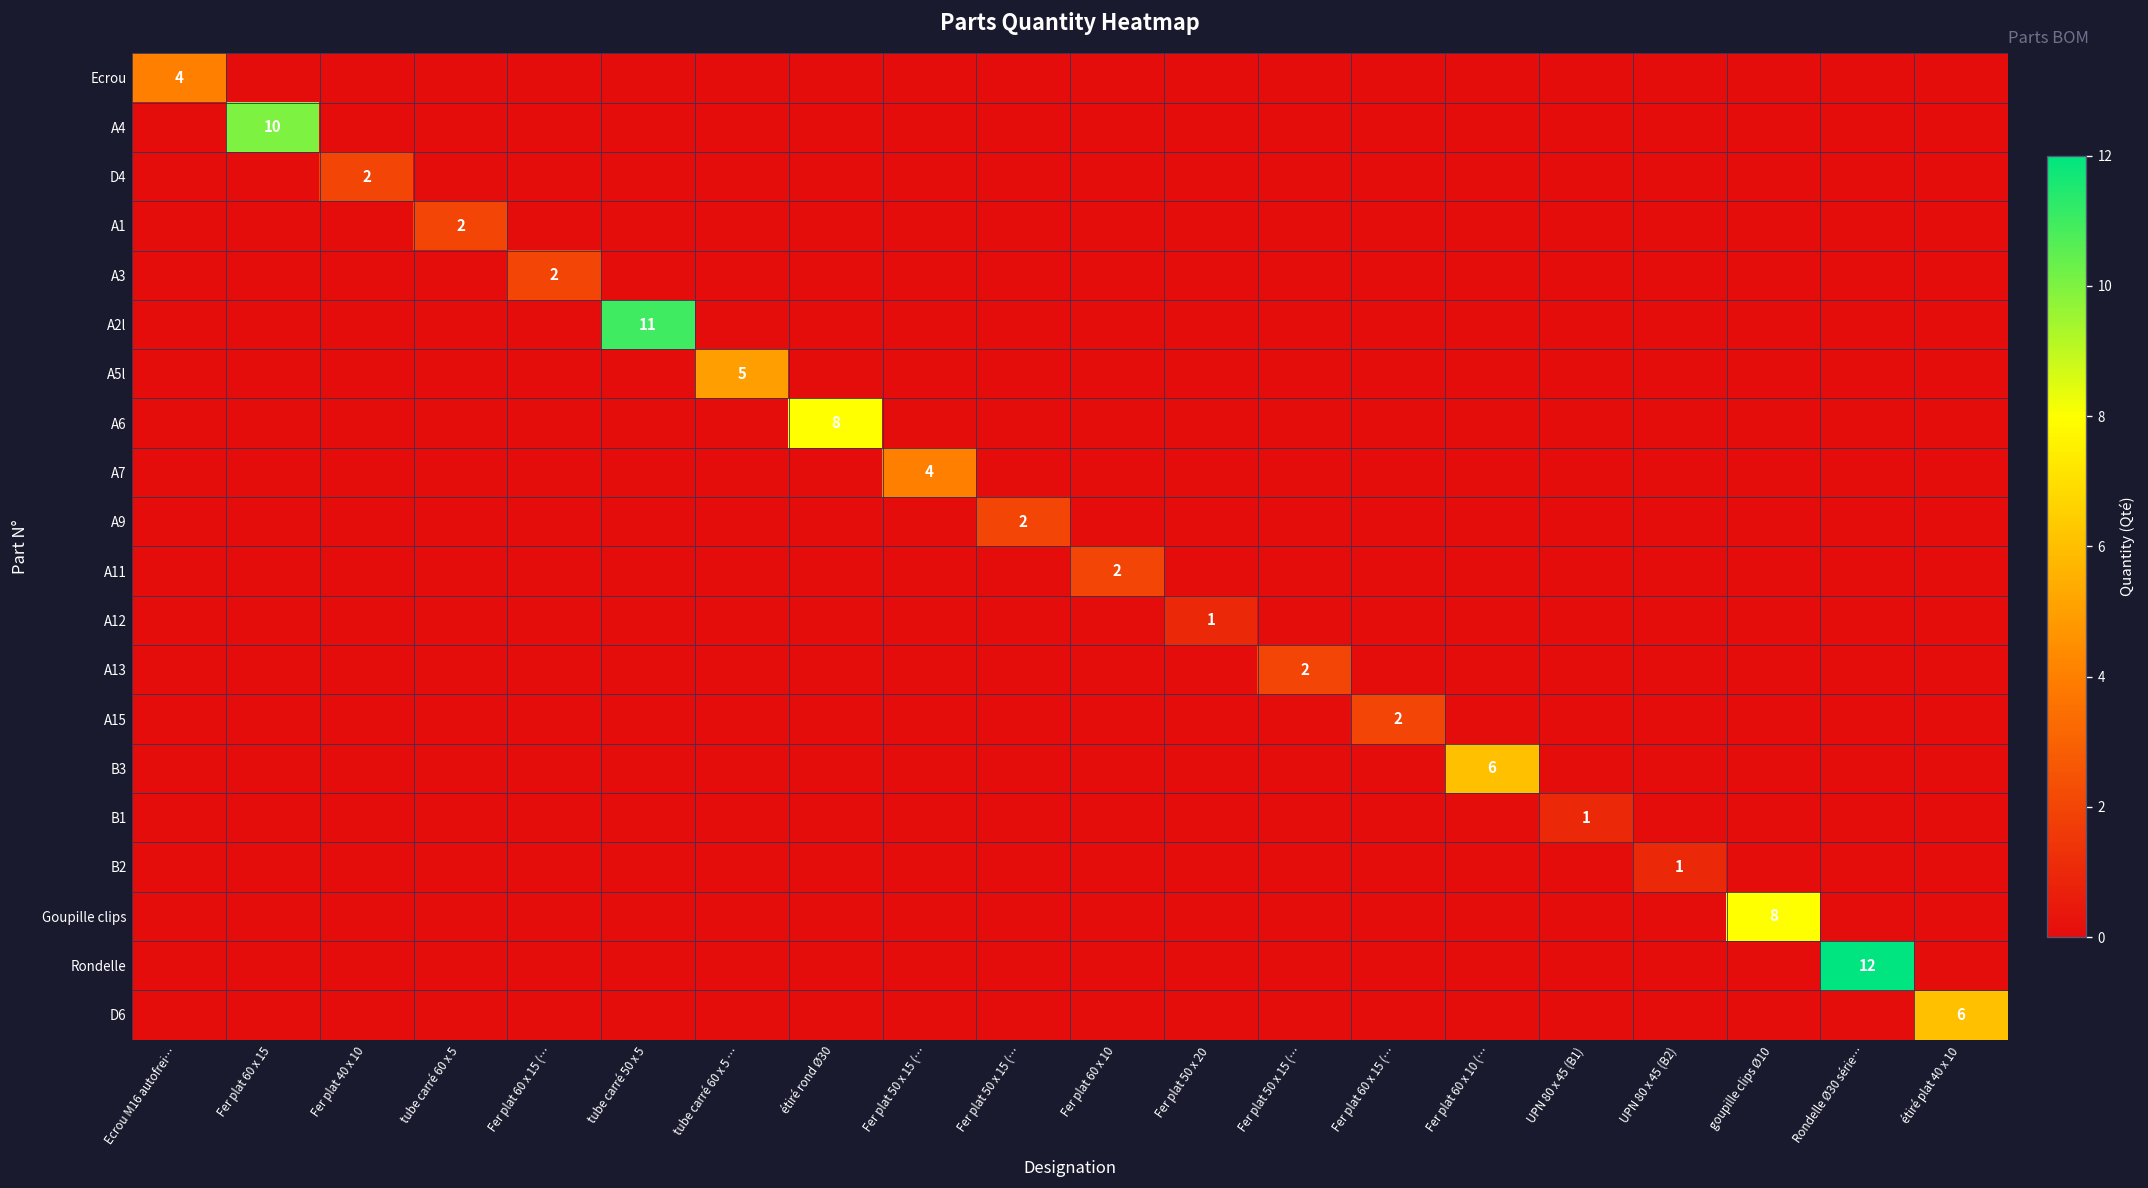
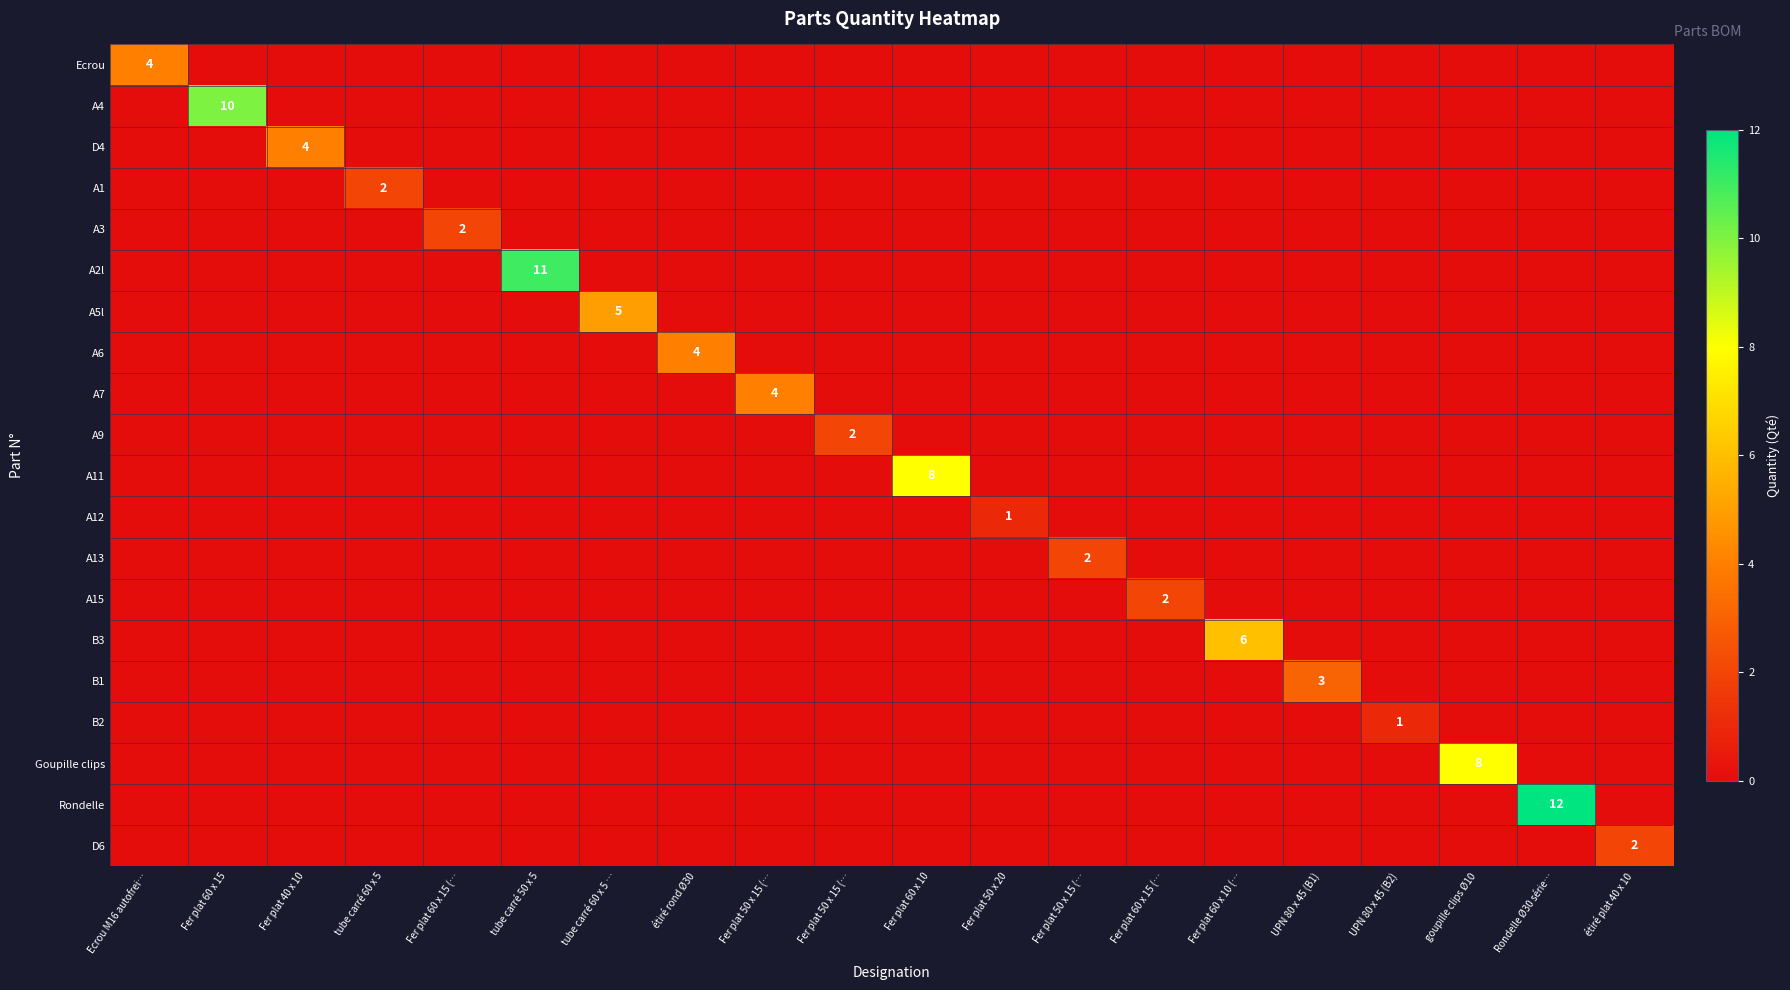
  {
    "Ecrou": {
      "Ecrou M16 autofrei…": 4
    },
    "A4": {
      "Fer plat 60 x 15": 10
    },
    "D4": {
-     "Fer plat 40 x 10": 2
+     "Fer plat 40 x 10": 4
    },
    "A1": {
      "tube carré 60 x 5": 2
    },
    "A2l": {
      "tube carré 50 x 5": 11
    },
    "A5l": {
      "tube carré 60 x 5 …": 5
    },
    "A6": {
-     "étiré rond Ø30": 8
+     "étiré rond Ø30": 4
    },
    "A11": {
-     "Fer plat 60 x 10": 2
+     "Fer plat 60 x 10": 8
    },
    "A12": {
      "Fer plat 50 x 20": 1
    },
    "B3": {
      "Fer plat 60 x 10 (…": 6
    },
    "B1": {
-     "UPN 80 x 45 (B1)": 1
+     "UPN 80 x 45 (B1)": 3
    },
    "B2": {
      "UPN 80 x 45 (B2)": 1
    },
    "Goupille clips": {
      "goupille clips Ø10": 8
    },
    "Rondelle": {
      "Rondelle Ø30 série…": 12
    },
    "D6": {
-     "étiré plat 40 x 10": 6
+     "étiré plat 40 x 10": 2
    }
  }
